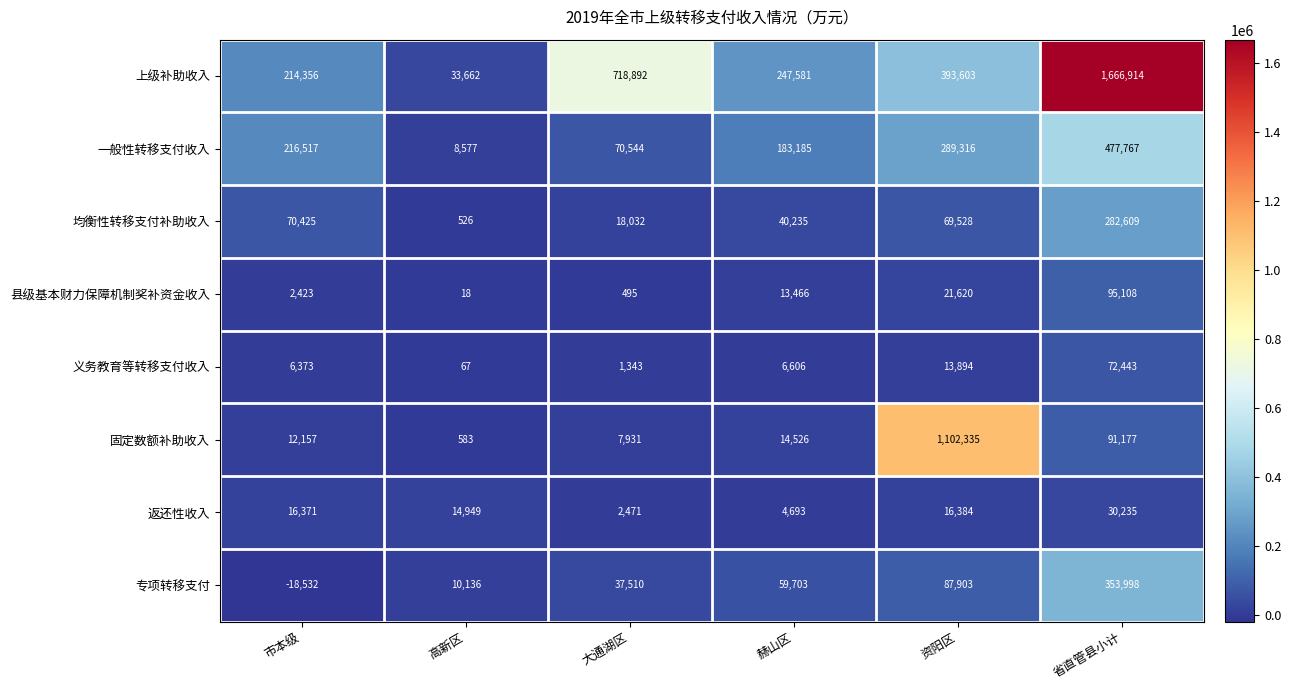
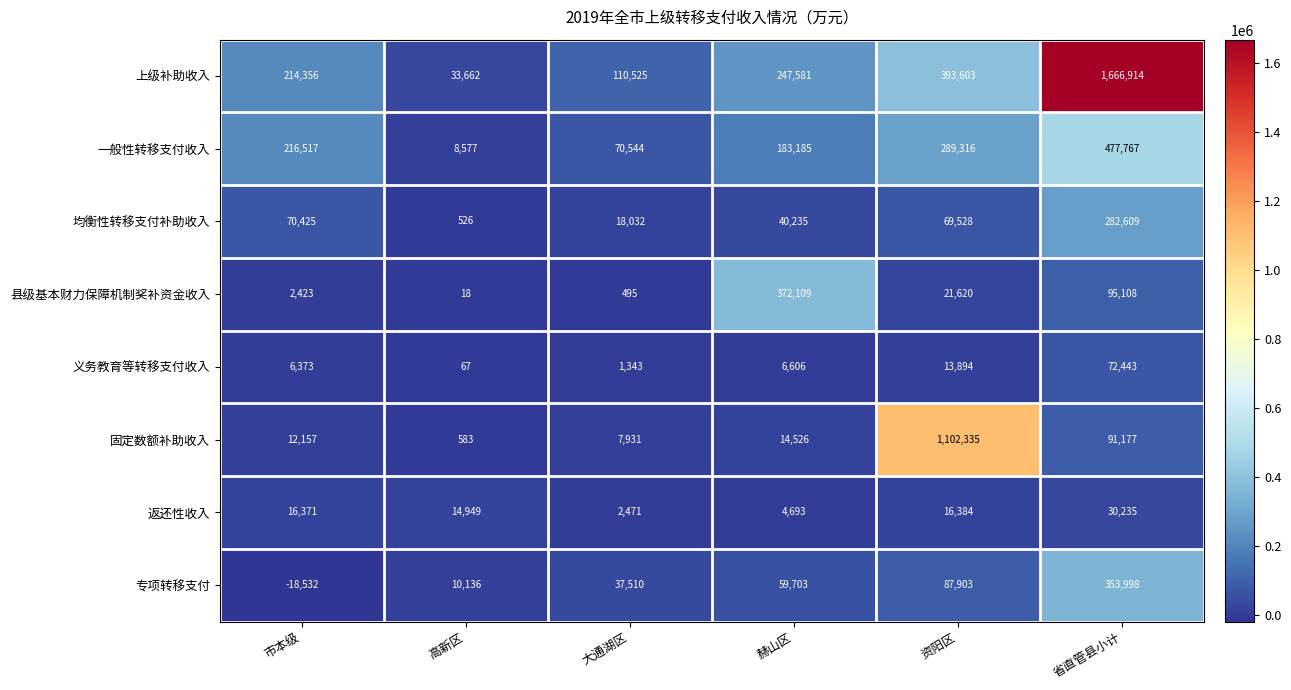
  {
    "上级补助收入": {
      "市本级": "214,356",
      "高新区": "33,662",
-     "大通湖区": "718,892",
+     "大通湖区": "110,525",
      "赫山区": "247,581",
      "资阳区": "393,603",
      "省直管县小计": "1,666,914"
    },
    "一般性转移支付收入": {
      "市本级": "216,517",
      "高新区": "8,577",
      "大通湖区": "70,544",
      "赫山区": "183,185",
      "资阳区": "289,316",
      "省直管县小计": "477,767"
    },
    "均衡性转移支付补助收入": {
      "市本级": "70,425",
      "高新区": "526",
      "大通湖区": "18,032",
      "赫山区": "40,235",
      "资阳区": "69,528",
      "省直管县小计": "282,609"
    },
    "县级基本财力保障机制奖补资金收入": {
      "市本级": "2,423",
      "高新区": "18",
      "大通湖区": "495",
-     "赫山区": "13,466",
+     "赫山区": "372,109",
      "资阳区": "21,620",
      "省直管县小计": "95,108"
    },
    "义务教育等转移支付收入": {
      "市本级": "6,373",
      "高新区": "67",
      "大通湖区": "1,343",
      "赫山区": "6,606",
      "资阳区": "13,894",
      "省直管县小计": "72,443"
    },
    "固定数额补助收入": {
      "市本级": "12,157",
      "高新区": "583",
      "大通湖区": "7,931",
      "赫山区": "14,526",
      "资阳区": "1,102,335",
      "省直管县小计": "91,177"
    },
    "返还性收入": {
      "市本级": "16,371",
      "高新区": "14,949",
      "大通湖区": "2,471",
      "赫山区": "4,693",
      "资阳区": "16,384",
      "省直管县小计": "30,235"
    },
    "专项转移支付": {
      "市本级": "-18,532",
      "高新区": "10,136",
      "大通湖区": "37,510",
      "赫山区": "59,703",
      "资阳区": "87,903",
      "省直管县小计": "353,998"
    }
  }
